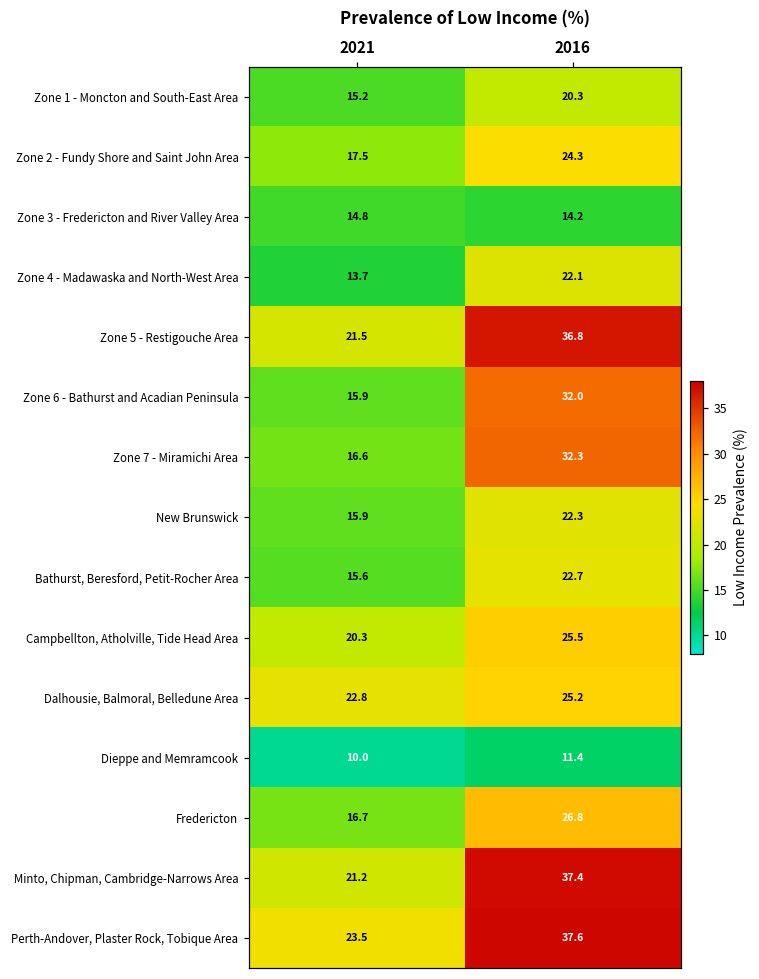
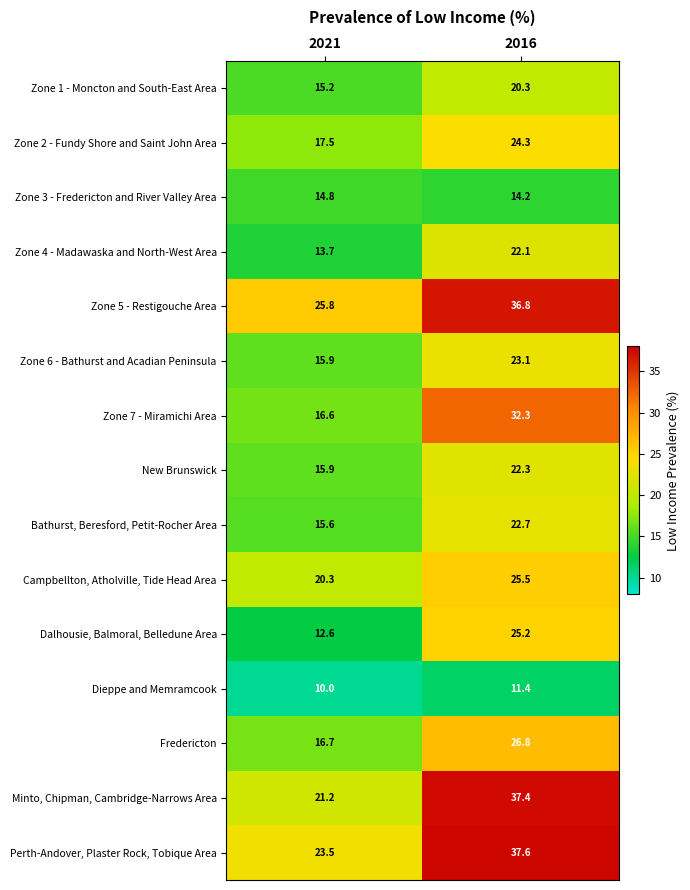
  {
    "Zone 1 - Moncton and South-East Area": {
      "2021": 15.2,
      "2016": 20.3
    },
    "Zone 2 - Fundy Shore and Saint John Area": {
      "2021": 17.5,
      "2016": 24.3
    },
    "Zone 3 - Fredericton and River Valley Area": {
      "2021": 14.8,
      "2016": 14.2
    },
    "Zone 4 - Madawaska and North-West Area": {
      "2021": 13.7,
      "2016": 22.1
    },
    "Zone 5 - Restigouche Area": {
-     "2021": 21.5,
+     "2021": 25.8,
      "2016": 36.8
    },
    "Zone 6 - Bathurst and Acadian Peninsula": {
      "2021": 15.9,
-     "2016": 32.0
+     "2016": 23.1
    },
    "Zone 7 - Miramichi Area": {
      "2021": 16.6,
      "2016": 32.3
    },
    "New Brunswick": {
      "2021": 15.9,
      "2016": 22.3
    },
    "Bathurst, Beresford, Petit-Rocher Area": {
      "2021": 15.6,
      "2016": 22.7
    },
    "Campbellton, Atholville, Tide Head Area": {
      "2021": 20.3,
      "2016": 25.5
    },
    "Dalhousie, Balmoral, Belledune Area": {
-     "2021": 22.8,
+     "2021": 12.6,
      "2016": 25.2
    },
    "Dieppe and Memramcook": {
      "2021": 10.0,
      "2016": 11.4
    },
    "Fredericton": {
      "2021": 16.7,
      "2016": 26.8
    },
    "Minto, Chipman, Cambridge-Narrows Area": {
      "2021": 21.2,
      "2016": 37.4
    },
    "Perth-Andover, Plaster Rock, Tobique Area": {
      "2021": 23.5,
      "2016": 37.6
    }
  }
